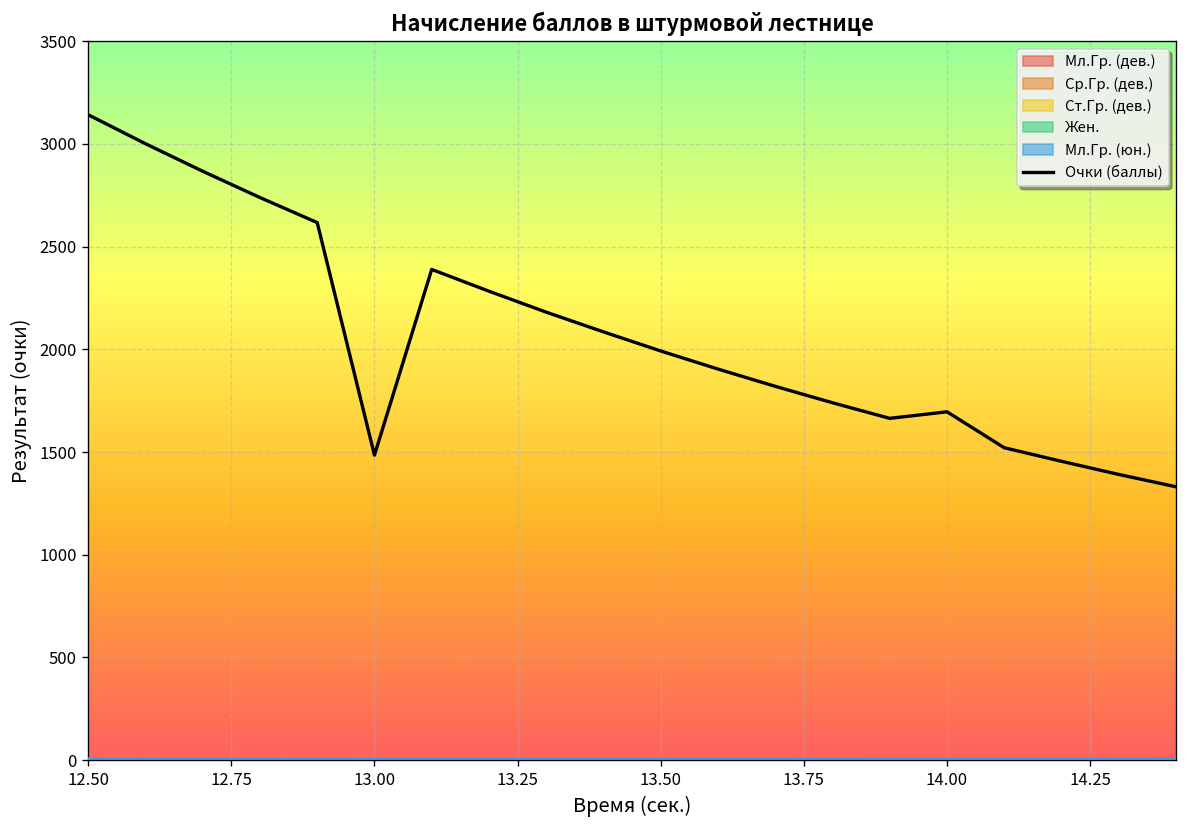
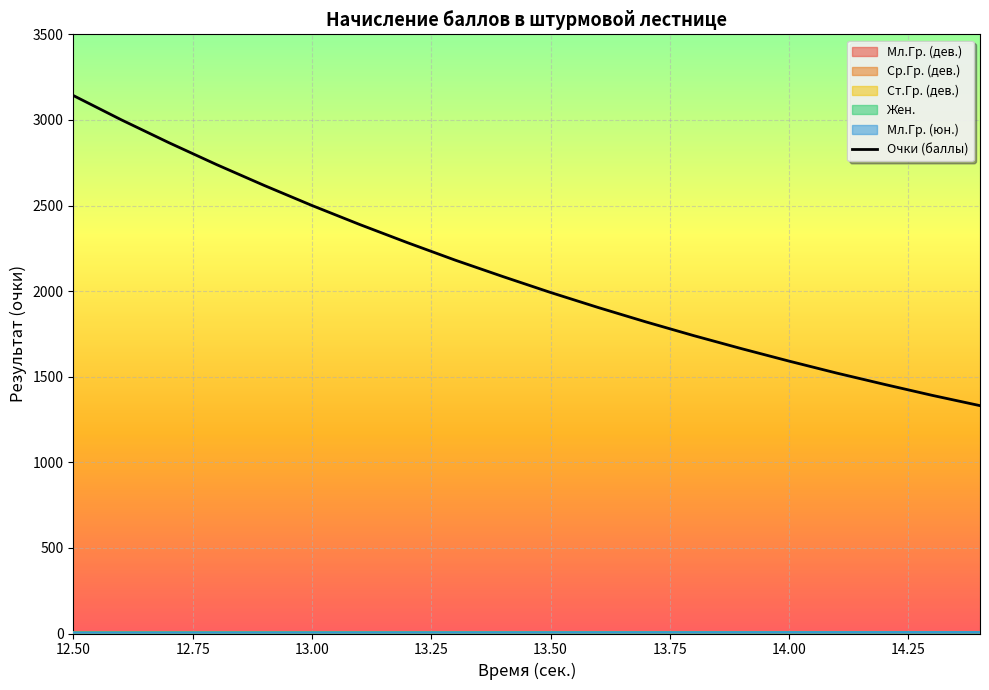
  {
    "Очки (баллы)": {
      "12.50": 3140,
-     "13.00": 1490,
+     "13.00": 2500,
      "13.50": 1990,
-     "14.00": 1700
+     "14.00": 1590
    }
  }
